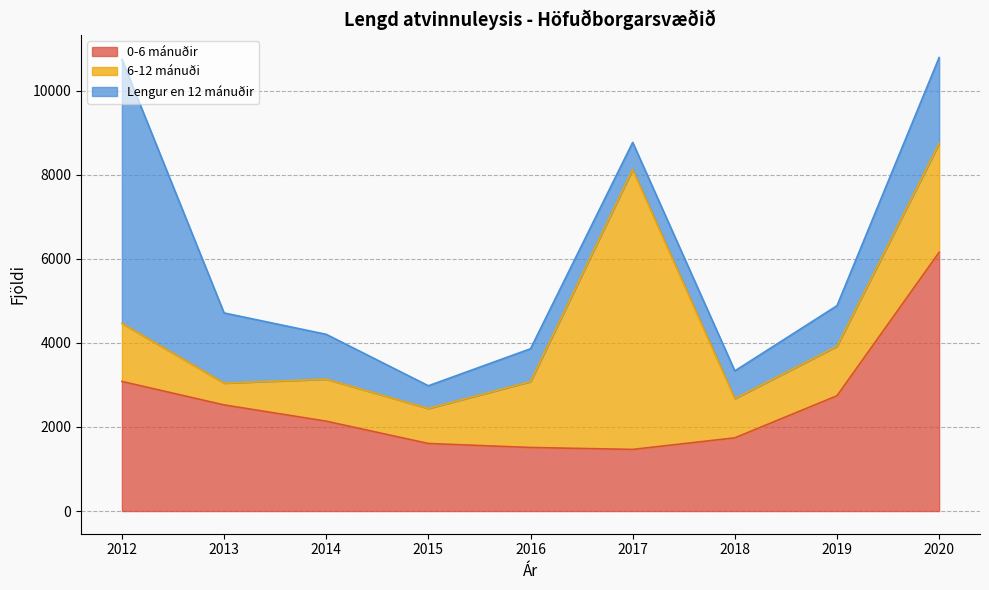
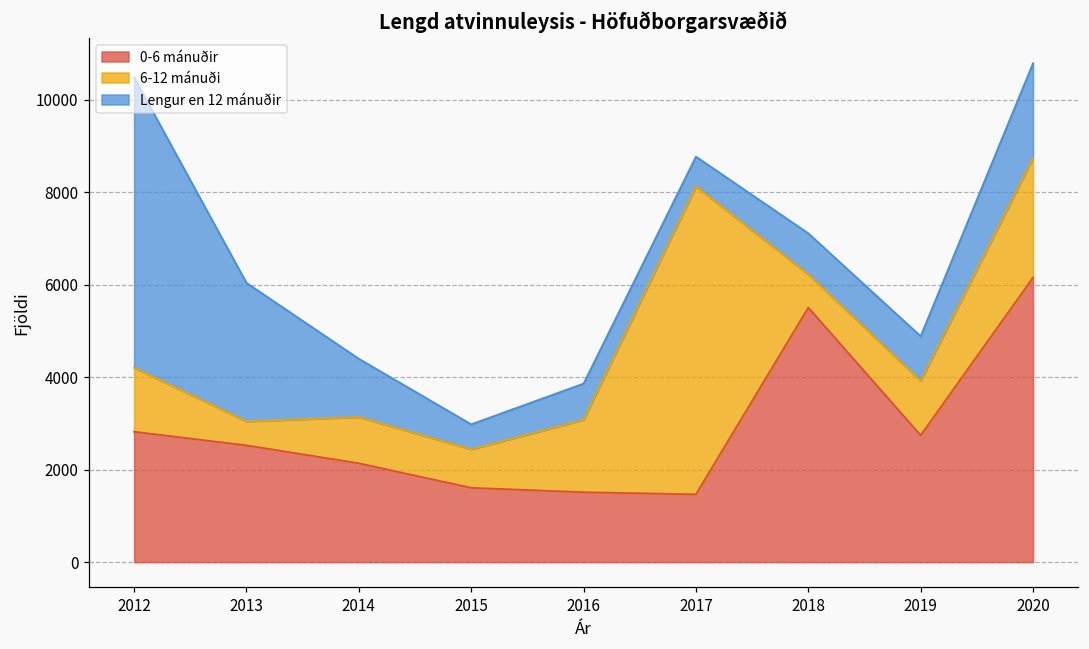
  {
    "0-6 mánuðir": {
-     "2012": 3100,
+     "2012": 2800,
      "2013": 2500,
      "2014": 2100,
      "2015": 1600,
      "2016": 1500,
      "2017": 1500,
-     "2018": 1700,
+     "2018": 5500,
      "2019": 2700,
      "2020": 6200
    },
    "6-12 mánuði": {
      "2012": 1400,
      "2013": 500,
      "2014": 1000,
      "2015": 800,
      "2016": 1600,
      "2017": 6700,
-     "2018": 900,
+     "2018": 700,
      "2019": 1200,
      "2020": 2600
    },
    "Lengur en 12 mánuðir": {
-     "2013": 1700,
-     "2014": 1100,
+     "2013": 3000,
+     "2014": 1300,
      "2015": 500,
      "2016": 800,
      "2017": 600,
-     "2018": 700,
+     "2018": 900,
      "2019": 1000,
      "2020": 2000
    }
  }
